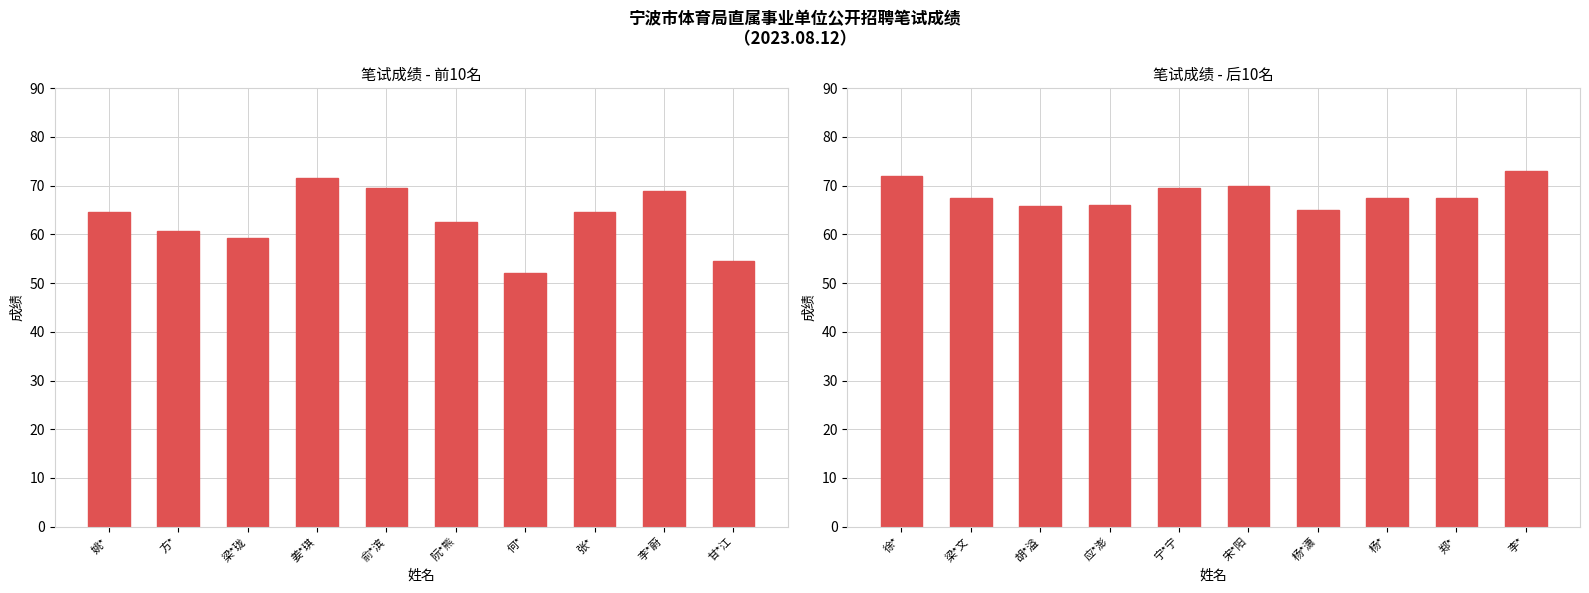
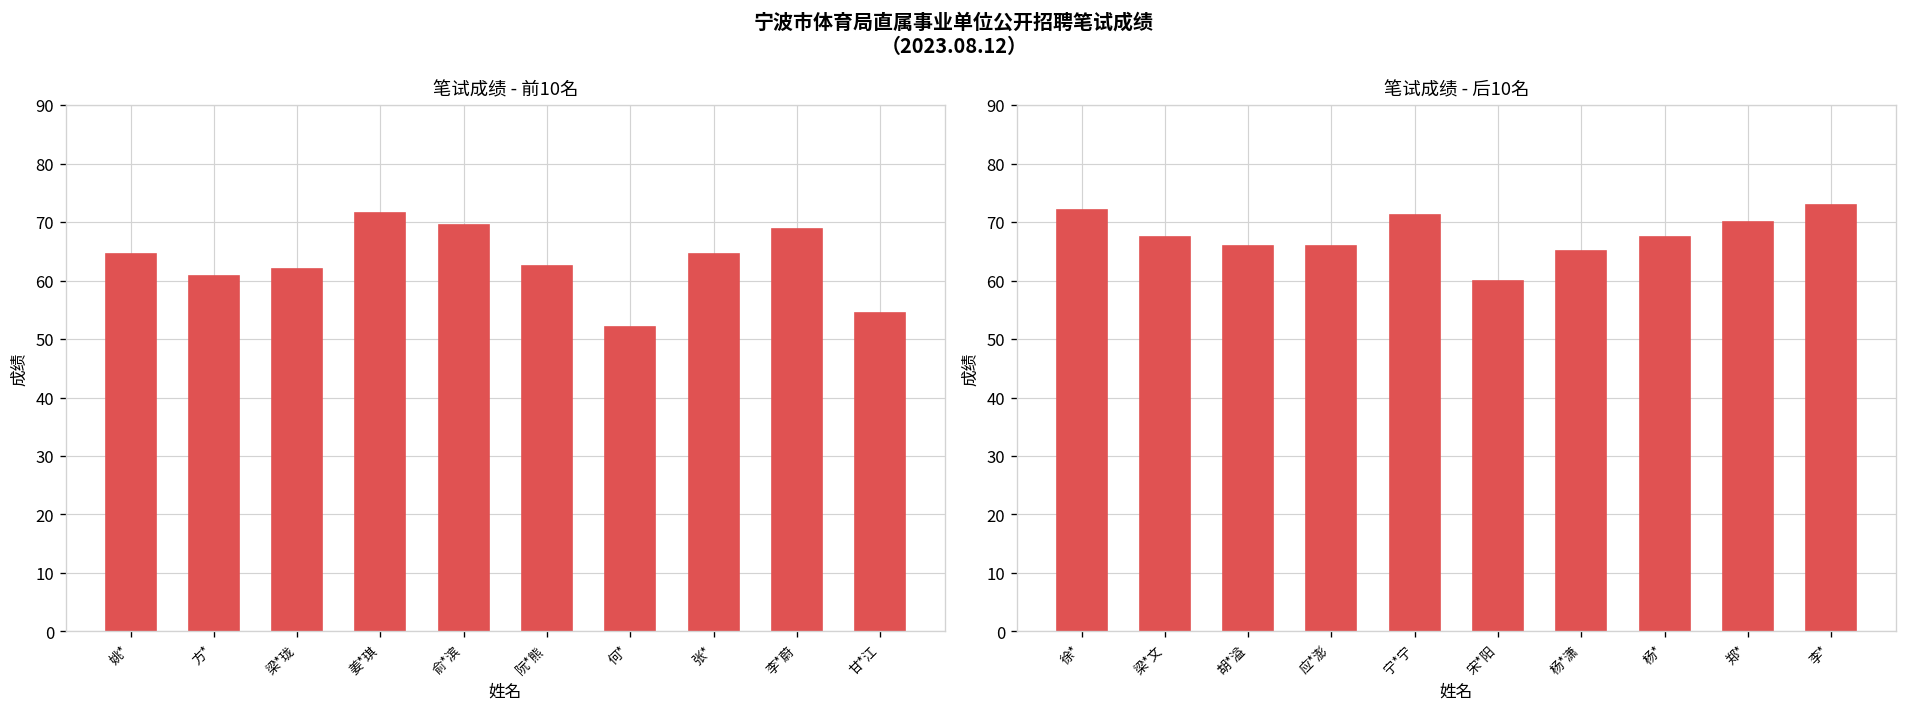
  {
    "笔试成绩 - 前10名": {
      "姚*": 65,
      "方*": 61,
-     "梁*珑": 59,
+     "梁*珑": 62,
      "姜*琪": 72,
      "俞*滨": 70,
      "阮*熊": 63,
      "何*": 52,
      "张*": 65,
      "李*蔚": 69,
      "甘*江": 55
    },
    "笔试成绩 - 后10名": {
      "徐*": 72,
      "梁*文": 68,
      "胡*溢": 66,
      "应*澎": 66,
-     "宁*宁": 70,
-     "宋*阳": 70,
+     "宁*宁": 71,
+     "宋*阳": 60,
      "杨*潇": 65,
      "杨*": 68,
-     "郑*": 68,
+     "郑*": 70,
      "李*": 73
    }
  }
